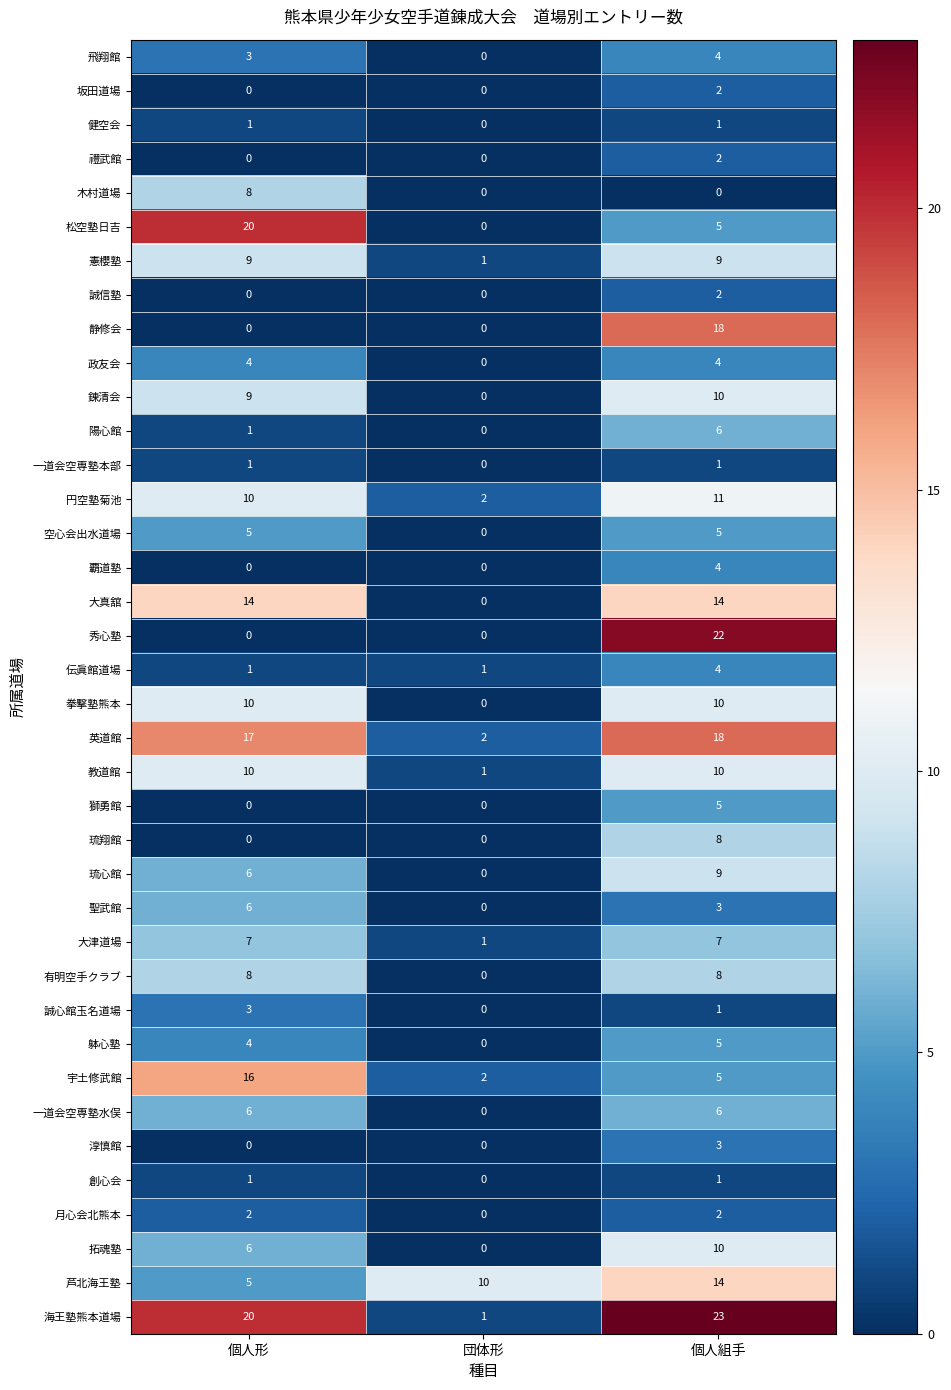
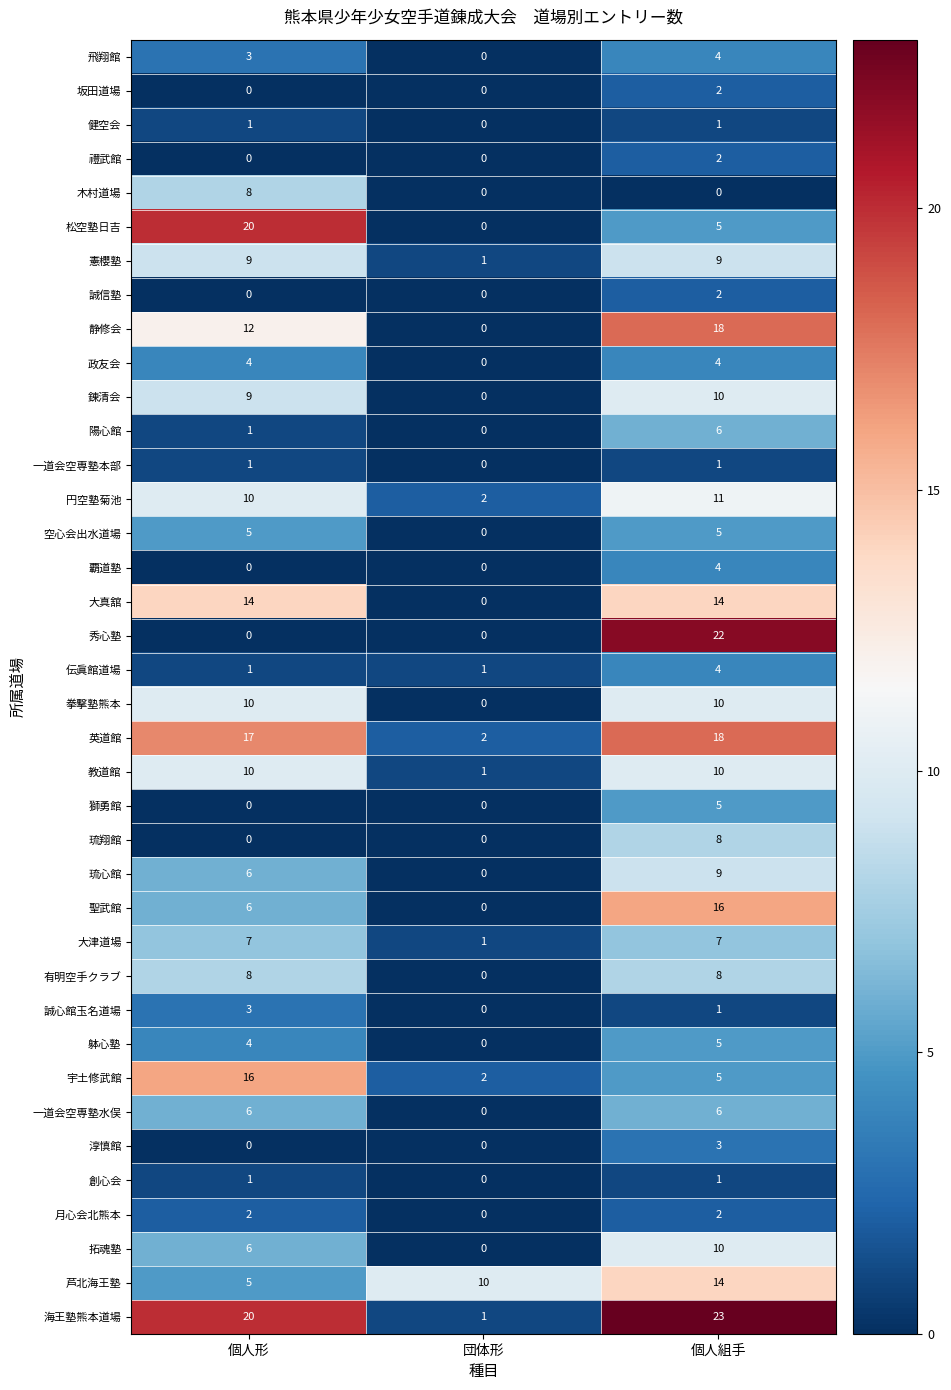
  {
    "飛翔館": {
      "個人形": 3,
      "団体形": 0,
      "個人組手": 4
    },
    "坂田道場": {
      "個人形": 0,
      "団体形": 0,
      "個人組手": 2
    },
    "健空会": {
      "個人形": 1,
      "団体形": 0,
      "個人組手": 1
    },
    "禮武館": {
      "個人形": 0,
      "団体形": 0,
      "個人組手": 2
    },
    "木村道場": {
      "個人形": 8,
      "団体形": 0,
      "個人組手": 0
    },
    "松空塾日吉": {
      "個人形": 20,
      "団体形": 0,
      "個人組手": 5
    },
    "憲櫻塾": {
      "個人形": 9,
      "団体形": 1,
      "個人組手": 9
    },
    "誠信塾": {
      "個人形": 0,
      "団体形": 0,
      "個人組手": 2
    },
    "静修会": {
-     "個人形": 0,
+     "個人形": 12,
      "団体形": 0,
      "個人組手": 18
    },
    "政友会": {
      "個人形": 4,
      "団体形": 0,
      "個人組手": 4
    },
    "錬清会": {
      "個人形": 9,
      "団体形": 0,
      "個人組手": 10
    },
    "陽心館": {
      "個人形": 1,
      "団体形": 0,
      "個人組手": 6
    },
    "一道会空専塾本部": {
      "個人形": 1,
      "団体形": 0,
      "個人組手": 1
    },
    "円空塾菊池": {
      "個人形": 10,
      "団体形": 2,
      "個人組手": 11
    },
    "空心会出水道場": {
      "個人形": 5,
      "団体形": 0,
      "個人組手": 5
    },
    "覇道塾": {
      "個人形": 0,
      "団体形": 0,
      "個人組手": 4
    },
    "大真舘": {
      "個人形": 14,
      "団体形": 0,
      "個人組手": 14
    },
    "秀心塾": {
      "個人形": 0,
      "団体形": 0,
      "個人組手": 22
    },
    "伝眞館道場": {
      "個人形": 1,
      "団体形": 1,
      "個人組手": 4
    },
    "拳撃塾熊本": {
      "個人形": 10,
      "団体形": 0,
      "個人組手": 10
    },
    "英道館": {
      "個人形": 17,
      "団体形": 2,
      "個人組手": 18
    },
    "教道館": {
      "個人形": 10,
      "団体形": 1,
      "個人組手": 10
    },
    "獅勇館": {
      "個人形": 0,
      "団体形": 0,
      "個人組手": 5
    },
    "琉翔館": {
      "個人形": 0,
      "団体形": 0,
      "個人組手": 8
    },
    "琉心館": {
      "個人形": 6,
      "団体形": 0,
      "個人組手": 9
    },
    "聖武館": {
      "個人形": 6,
      "団体形": 0,
-     "個人組手": 3
+     "個人組手": 16
    },
    "大津道場": {
      "個人形": 7,
      "団体形": 1,
      "個人組手": 7
    },
    "有明空手クラブ": {
      "個人形": 8,
      "団体形": 0,
      "個人組手": 8
    },
    "誠心館玉名道場": {
      "個人形": 3,
      "団体形": 0,
      "個人組手": 1
    },
    "躰心塾": {
      "個人形": 4,
      "団体形": 0,
      "個人組手": 5
    },
    "宇土修武館": {
      "個人形": 16,
      "団体形": 2,
      "個人組手": 5
    },
    "一道会空専塾水俣": {
      "個人形": 6,
      "団体形": 0,
      "個人組手": 6
    },
    "淳慎館": {
      "個人形": 0,
      "団体形": 0,
      "個人組手": 3
    },
    "創心会": {
      "個人形": 1,
      "団体形": 0,
      "個人組手": 1
    },
    "月心会北熊本": {
      "個人形": 2,
      "団体形": 0,
      "個人組手": 2
    },
    "拓魂塾": {
      "個人形": 6,
      "団体形": 0,
      "個人組手": 10
    },
    "芦北海王塾": {
      "個人形": 5,
      "団体形": 10,
      "個人組手": 14
    },
    "海王塾熊本道場": {
      "個人形": 20,
      "団体形": 1,
      "個人組手": 23
    }
  }
